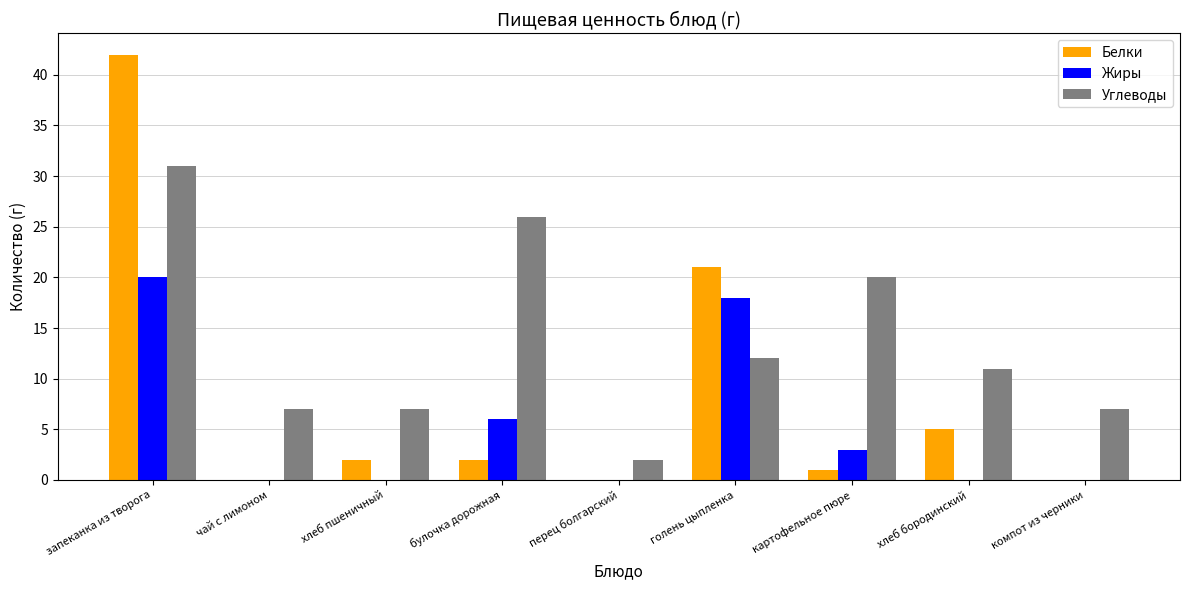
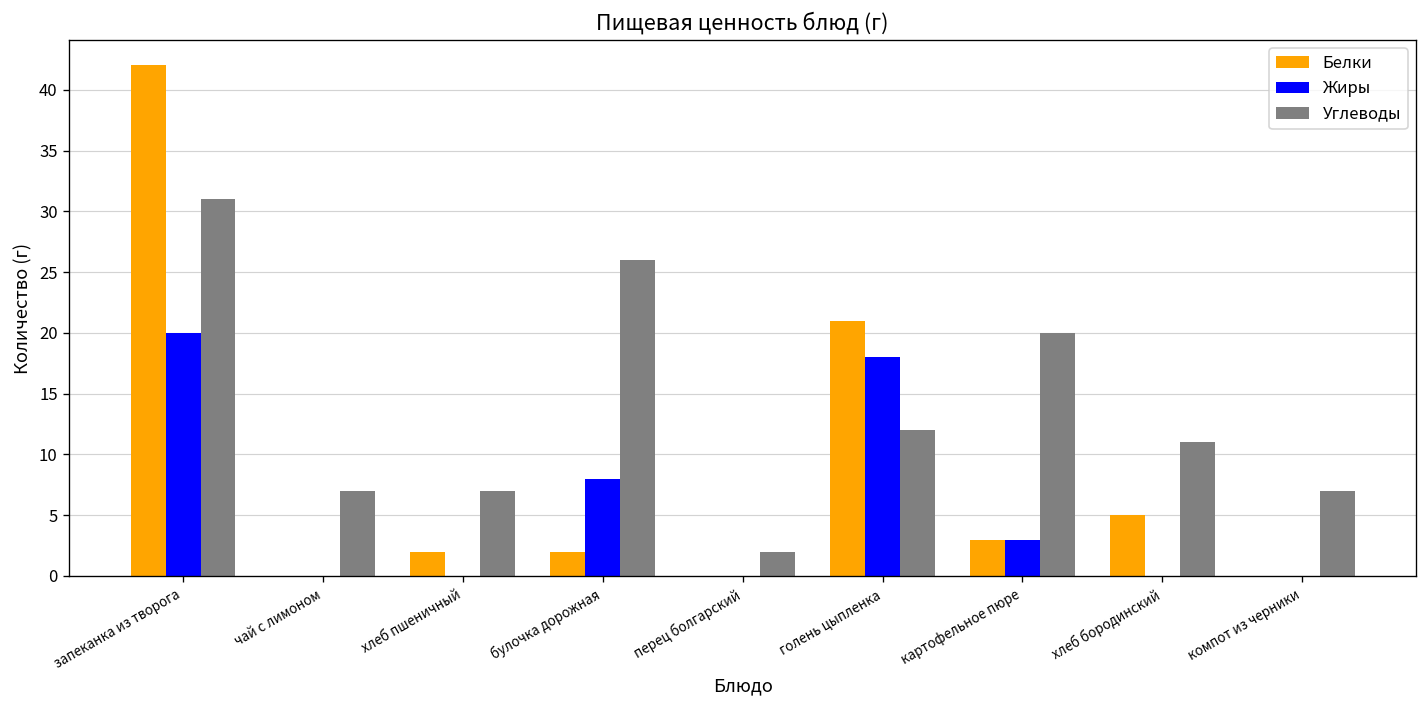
  {
    "Белки": {
      "запеканка из творога": 42,
      "чай с лимоном": 0,
      "хлеб пшеничный": 2,
      "булочка дорожная": 2,
      "перец болгарский": 0,
      "голень цыпленка": 21,
-     "картофельное пюре": 1,
+     "картофельное пюре": 3,
      "хлеб бородинский": 5,
      "компот из черники": 0
    },
    "Жиры": {
      "запеканка из творога": 20,
      "чай с лимоном": 0,
      "хлеб пшеничный": 0,
-     "булочка дорожная": 6,
+     "булочка дорожная": 8,
      "перец болгарский": 0,
      "голень цыпленка": 18,
      "картофельное пюре": 3,
      "хлеб бородинский": 0,
      "компот из черники": 0
    },
    "Углеводы": {
      "запеканка из творога": 31,
      "чай с лимоном": 7,
      "хлеб пшеничный": 7,
      "булочка дорожная": 26,
      "перец болгарский": 2,
      "голень цыпленка": 12,
      "картофельное пюре": 20,
      "хлеб бородинский": 11,
      "компот из черники": 7
    }
  }
